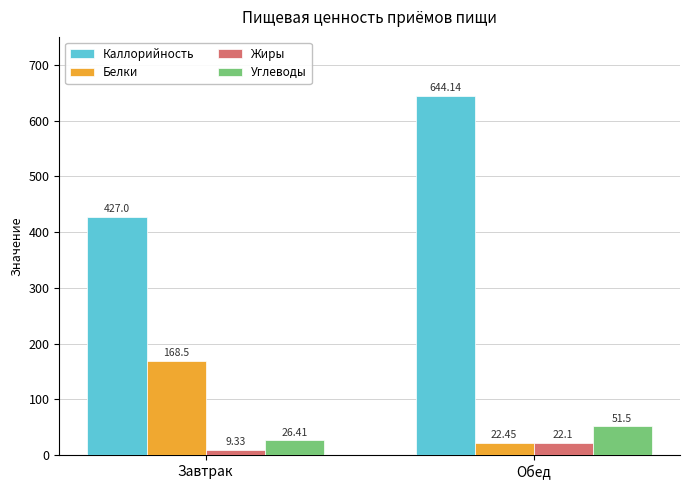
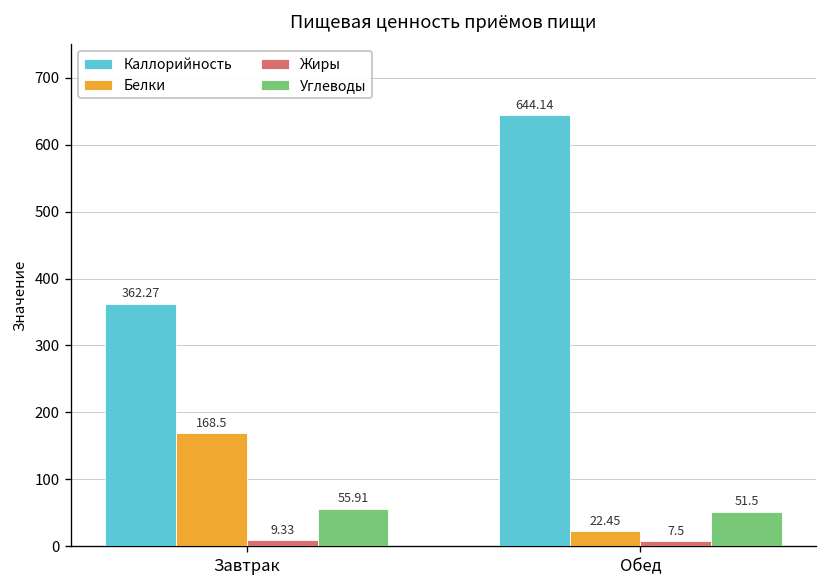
  {
    "Каллорийность": {
-     "Завтрак": 427.0,
+     "Завтрак": 362.27,
      "Обед": 644.14
    },
    "Белки": {
      "Завтрак": 168.5,
      "Обед": 22.45
    },
    "Жиры": {
      "Завтрак": 9.33,
-     "Обед": 22.1
+     "Обед": 7.5
    },
    "Углеводы": {
-     "Завтрак": 26.41,
+     "Завтрак": 55.91,
      "Обед": 51.5
    }
  }
